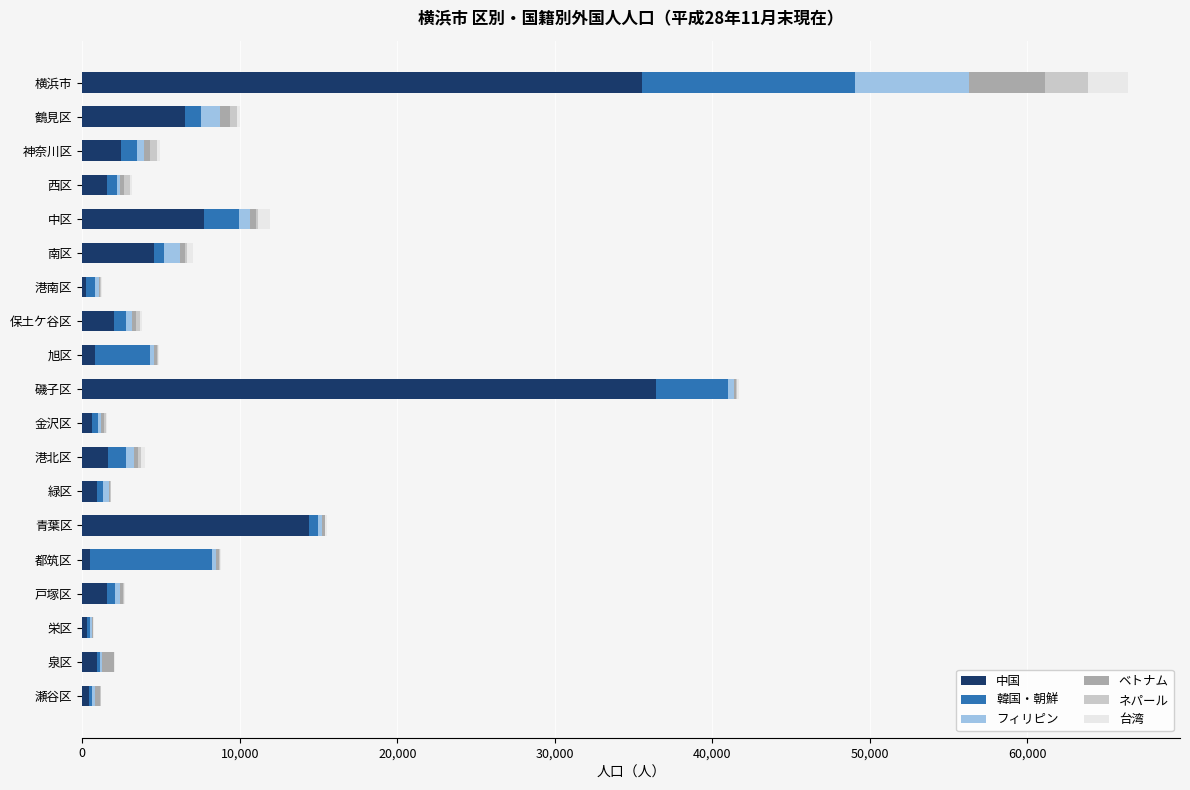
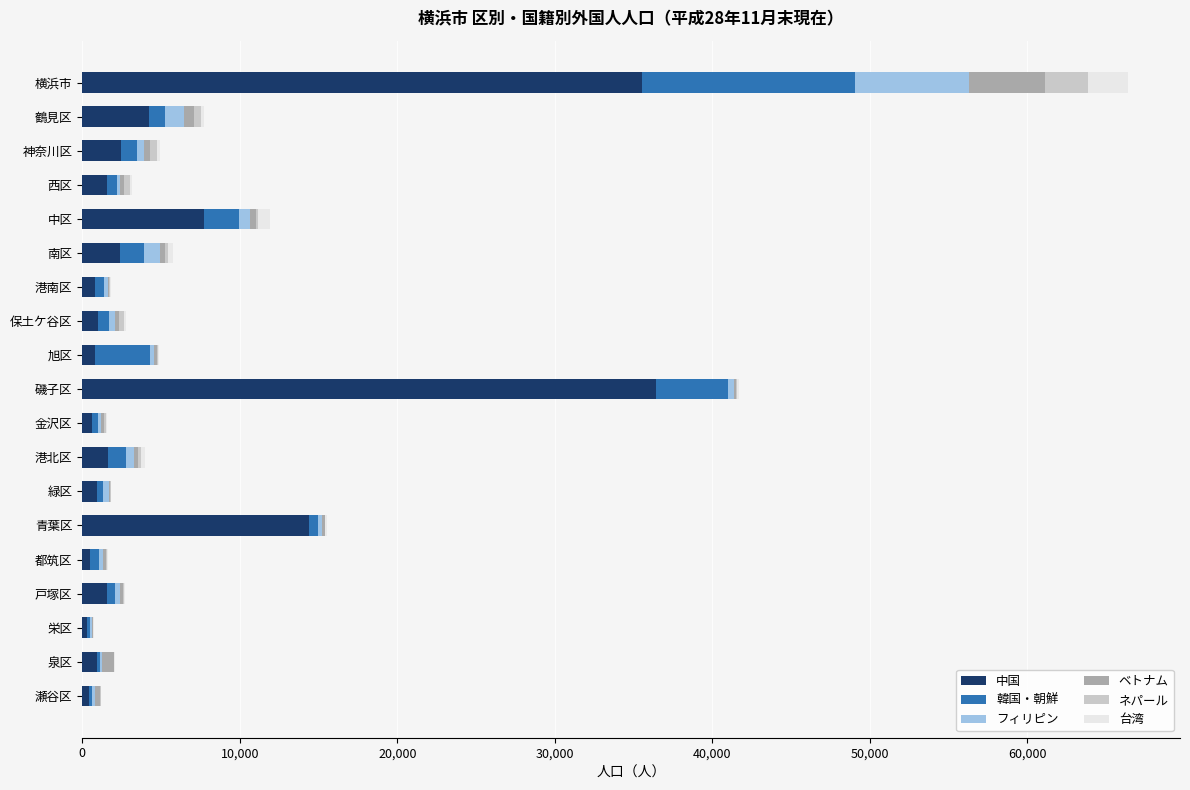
  {
    "中国": {
      "横浜市": "35,600",
-     "鶴見区": "6,500",
+     "鶴見区": "4,200",
      "神奈川区": "2,400",
      "西区": "1,600",
      "中区": "7,700",
-     "南区": "4,600",
-     "港南区": "300",
-     "保土ケ谷区": "2,000",
+     "南区": "2,400",
+     "港南区": "800",
+     "保土ケ谷区": "1,000",
      "旭区": "800",
      "磯子区": "36,400",
      "金沢区": "600",
      "港北区": "1,700",
      "緑区": "900",
      "青葉区": "14,400",
      "都筑区": "500",
      "戸塚区": "1,600",
      "栄区": "300",
      "泉区": "900",
      "瀬谷区": "400"
    },
    "韓国・朝鮮": {
      "横浜市": "13,500",
      "鶴見区": "1,000",
      "神奈川区": "1,100",
      "西区": "600",
      "中区": "2,200",
-     "南区": "600",
+     "南区": "1,600",
      "港南区": "500",
      "保土ケ谷区": "700",
      "旭区": "3,500",
      "磯子区": "4,600",
      "金沢区": "400",
      "港北区": "1,100",
      "緑区": "400",
      "青葉区": "600",
-     "都筑区": "7,700",
+     "都筑区": "500",
      "戸塚区": "500",
      "栄区": "200",
      "泉区": "200",
      "瀬谷区": "200"
    }
  }
